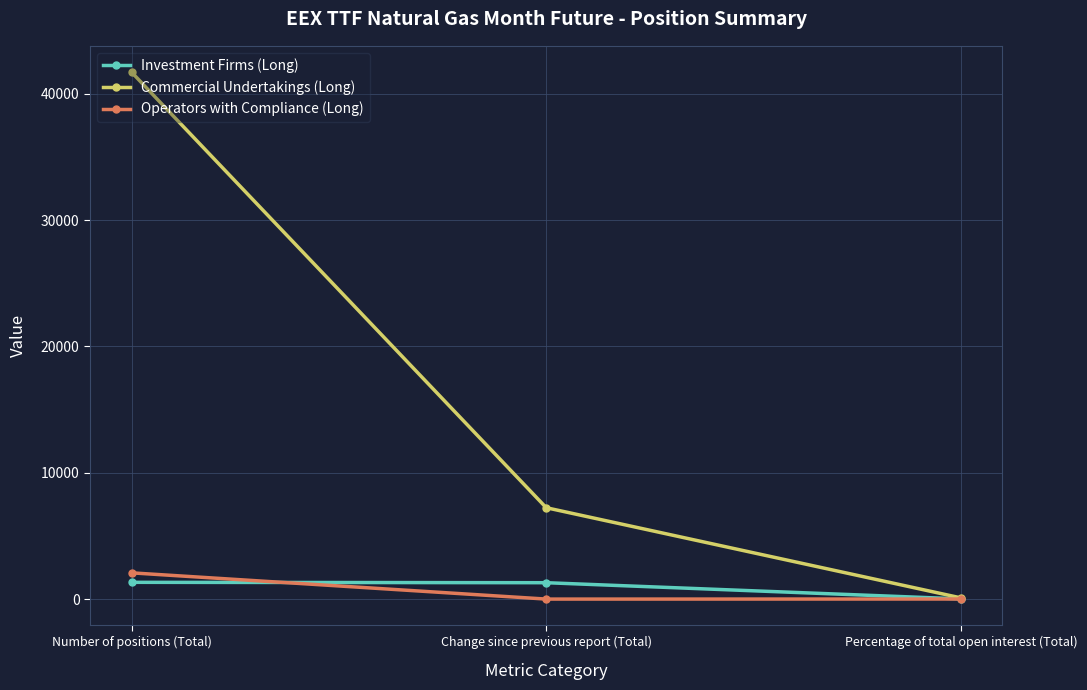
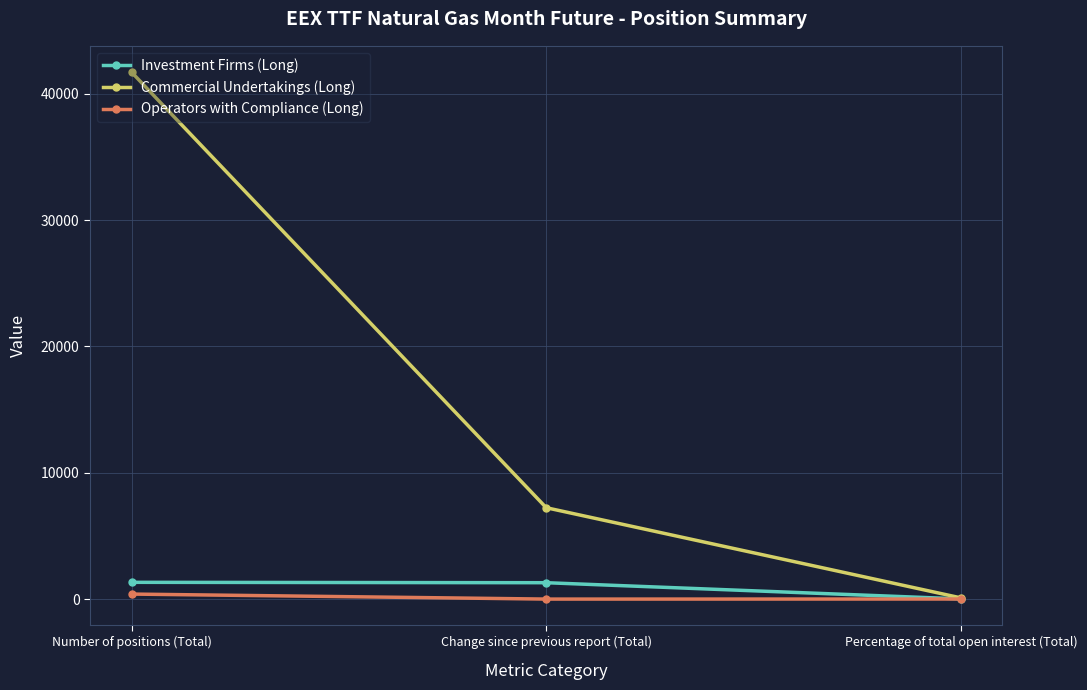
  {
    "Investment Firms (Long)": {
      "Number of positions (Total)": 1300,
      "Change since previous report (Total)": 1300
    },
    "Commercial Undertakings (Long)": {
      "Change since previous report (Total)": 7200
    },
    "Operators with Compliance (Long)": {
-     "Number of positions (Total)": 2100,
+     "Number of positions (Total)": 400,
      "Change since previous report (Total)": 0
    }
  }
